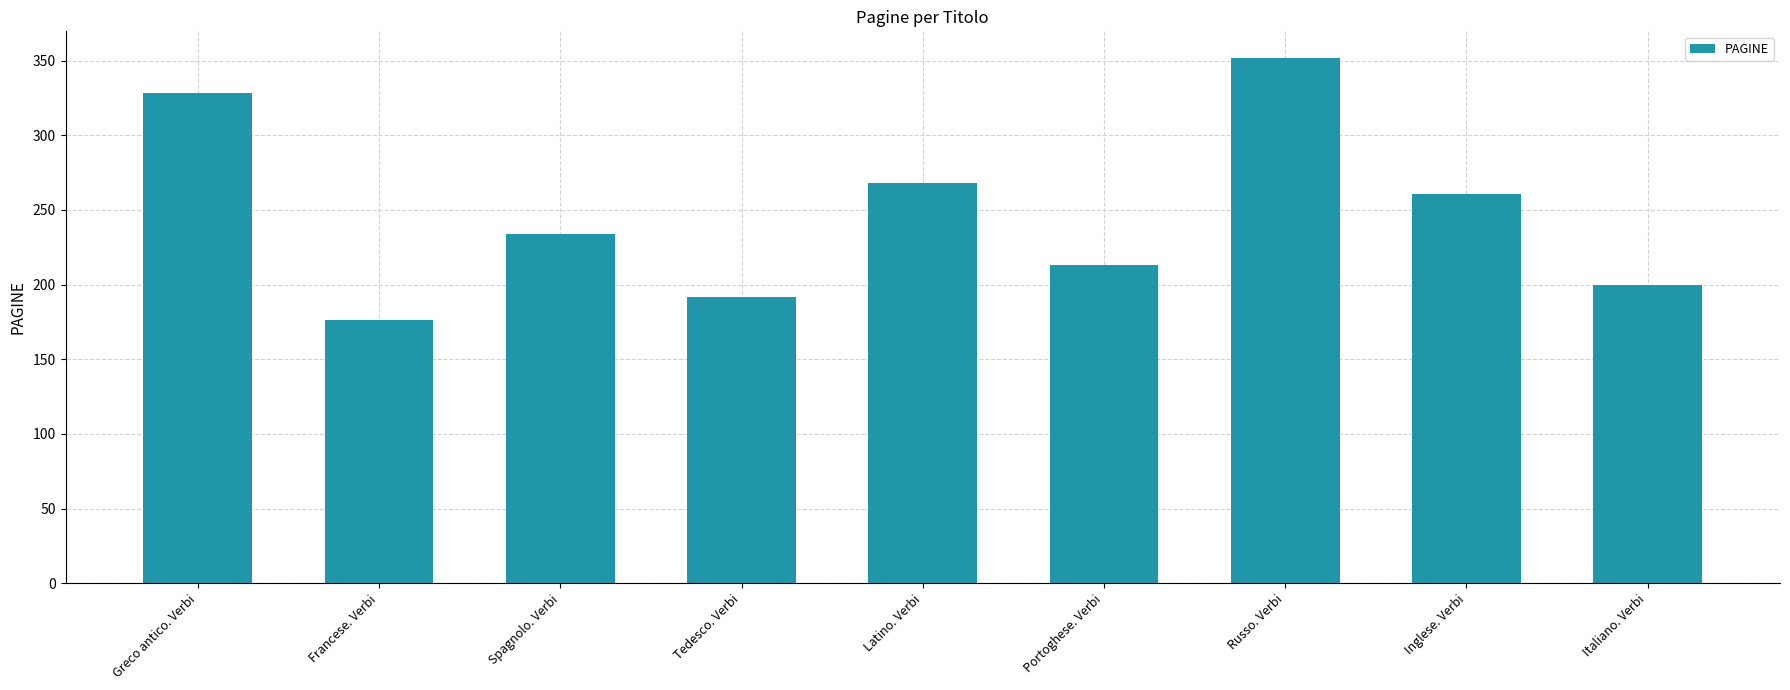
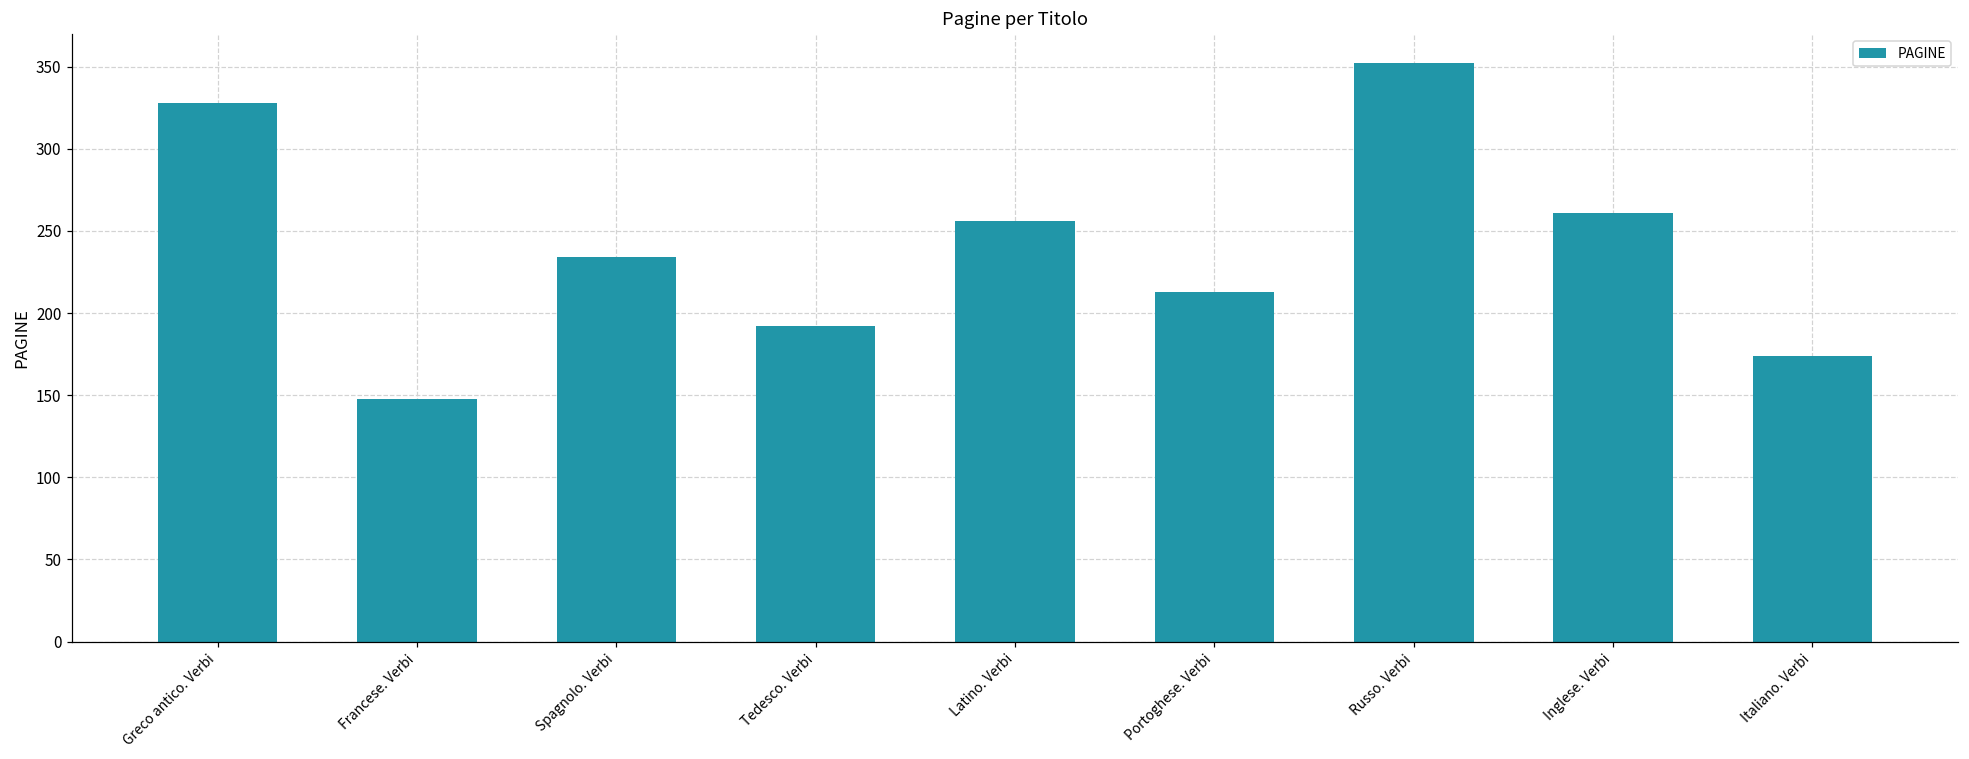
  {
    "Greco antico. Verbi": 328,
-   "Francese. Verbi": 176,
+   "Francese. Verbi": 148,
    "Spagnolo. Verbi": 234,
    "Tedesco. Verbi": 192,
-   "Latino. Verbi": 268,
+   "Latino. Verbi": 256,
    "Portoghese. Verbi": 213,
    "Russo. Verbi": 352,
    "Inglese. Verbi": 261,
-   "Italiano. Verbi": 200
+   "Italiano. Verbi": 174
  }
